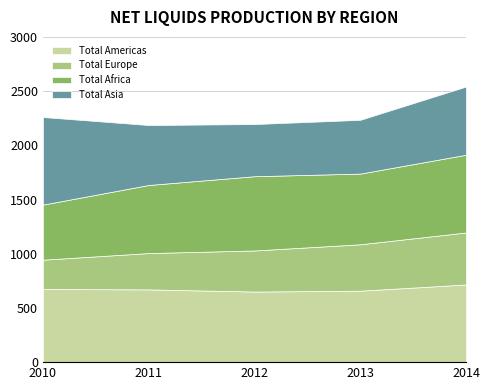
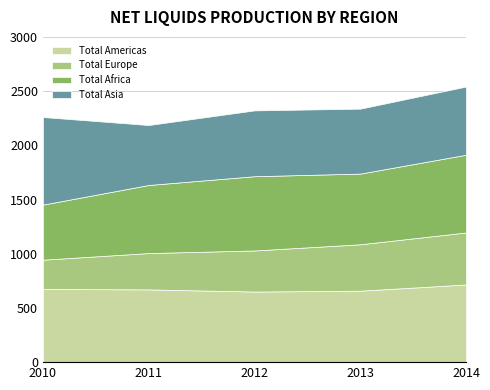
  {
    "Total Asia": {
      "2010": 810,
      "2011": 550,
-     "2012": 480,
-     "2013": 500,
+     "2012": 610,
+     "2013": 600,
      "2014": 630
    }
  }
